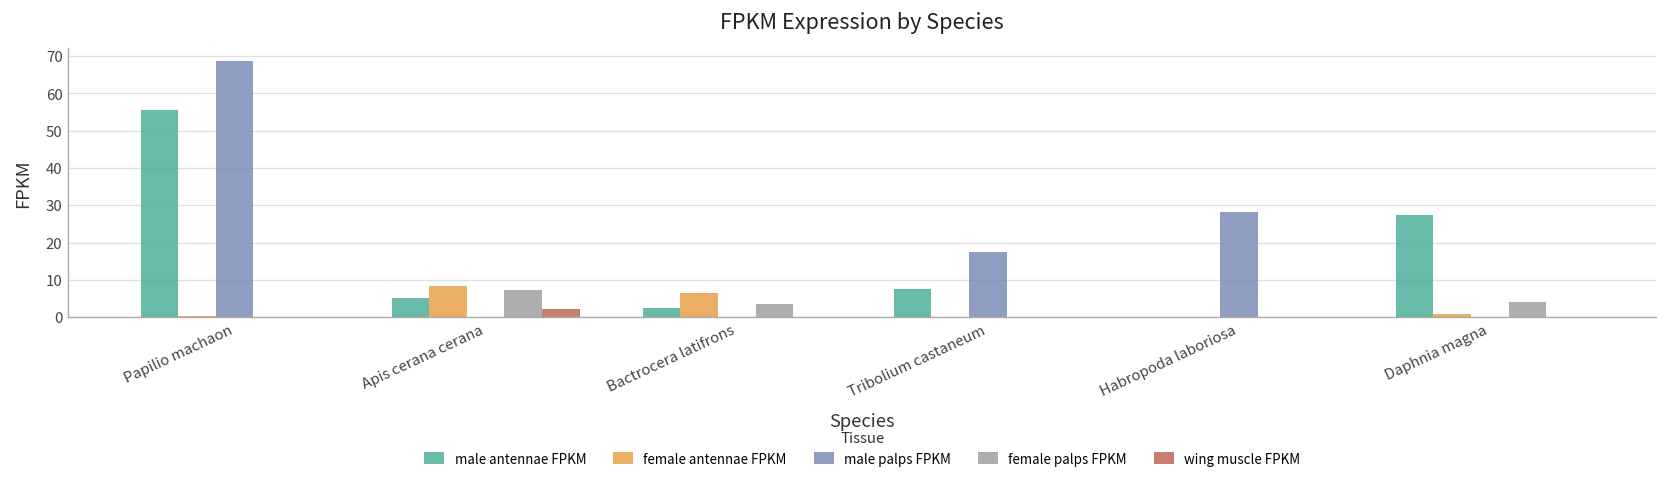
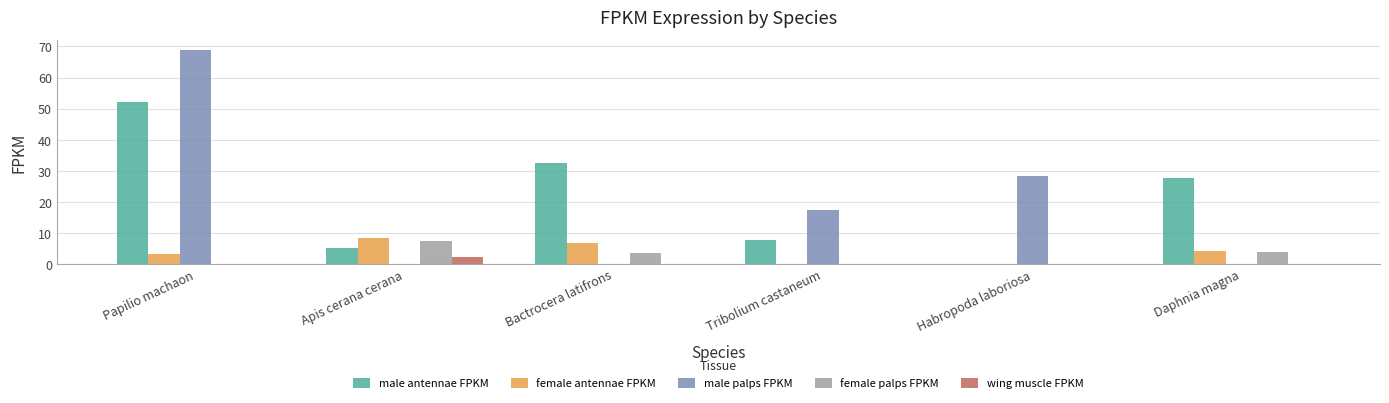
  {
    "male antennae FPKM": {
-     "Papilio machaon": 56,
+     "Papilio machaon": 52,
      "Apis cerana cerana": 5,
-     "Bactrocera latifrons": 2,
+     "Bactrocera latifrons": 32,
      "Tribolium castaneum": 8,
      "Habropoda laboriosa": 0,
      "Daphnia magna": 28
    },
    "female antennae FPKM": {
-     "Papilio machaon": 0,
+     "Papilio machaon": 3,
      "Apis cerana cerana": 8,
      "Bactrocera latifrons": 7,
      "Tribolium castaneum": 0,
      "Habropoda laboriosa": 0,
-     "Daphnia magna": 1
+     "Daphnia magna": 4
    },
    "wing muscle FPKM": {
      "Papilio machaon": 0,
      "Apis cerana cerana": 2,
      "Bactrocera latifrons": 0,
      "Tribolium castaneum": 0,
      "Habropoda laboriosa": 0,
      "Daphnia magna": 0
    }
  }
